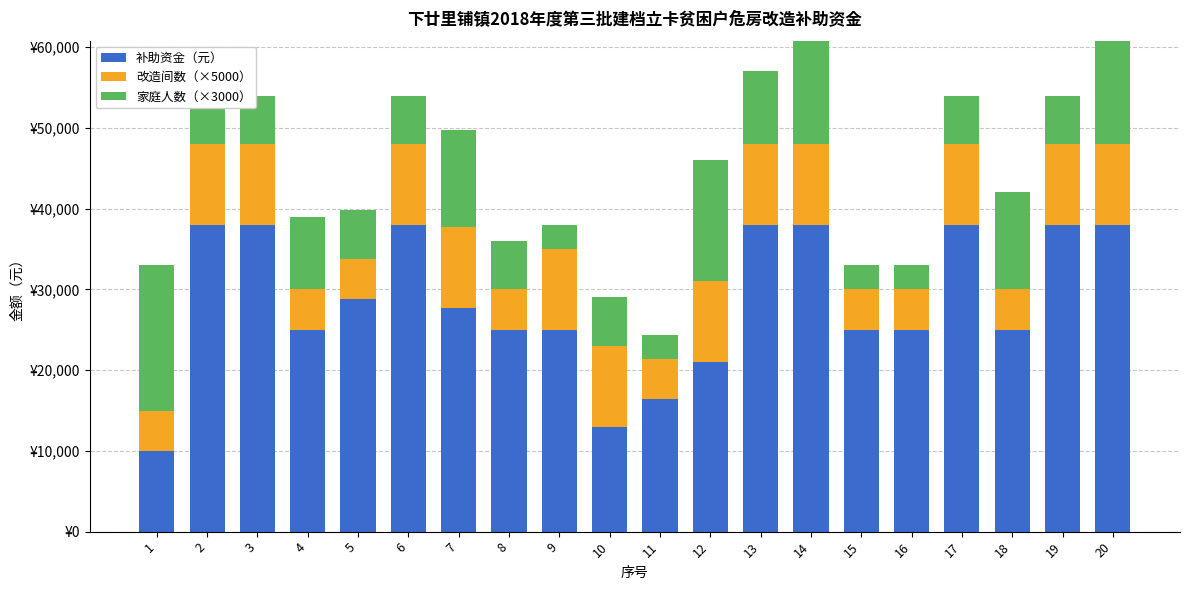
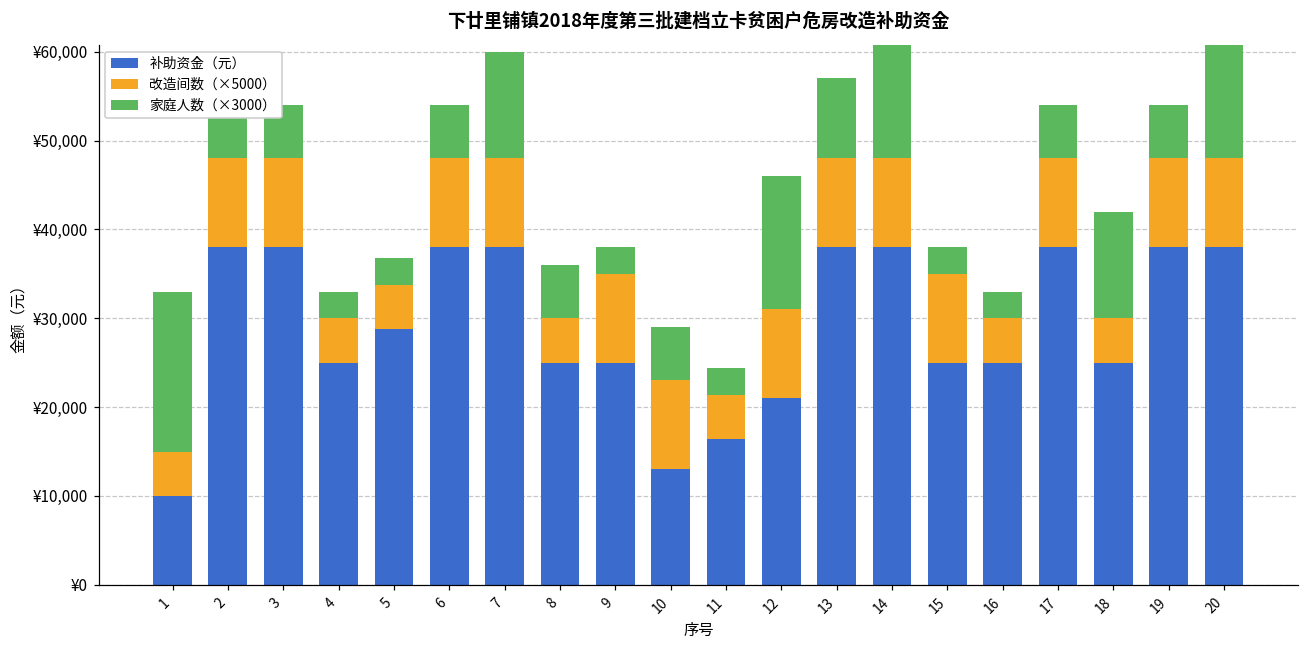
  {
    "补助资金（元）": {
      "1": "¥10,000",
      "2": "¥38,000",
      "3": "¥38,000",
      "4": "¥25,000",
      "5": "¥29,000",
      "6": "¥38,000",
-     "7": "¥28,000",
+     "7": "¥38,000",
      "8": "¥25,000",
      "9": "¥25,000",
      "10": "¥13,000",
      "11": "¥16,000",
      "12": "¥21,000",
      "13": "¥38,000",
      "14": "¥38,000",
      "15": "¥25,000",
      "16": "¥25,000",
      "17": "¥38,000",
      "18": "¥25,000",
      "19": "¥38,000",
      "20": "¥38,000"
    },
    "改造间数（×5000）": {
      "1": "¥5,000",
      "2": "¥10,000",
      "3": "¥10,000",
      "4": "¥5,000",
      "5": "¥5,000",
      "6": "¥10,000",
      "7": "¥10,000",
      "8": "¥5,000",
      "9": "¥10,000",
      "10": "¥10,000",
      "11": "¥5,000",
      "12": "¥10,000",
      "13": "¥10,000",
      "14": "¥10,000",
-     "15": "¥5,000",
+     "15": "¥10,000",
      "16": "¥5,000",
      "17": "¥10,000",
      "18": "¥5,000",
      "19": "¥10,000",
      "20": "¥10,000"
    },
    "家庭人数（×3000）": {
      "1": "¥18,000",
      "3": "¥6,000",
-     "4": "¥9,000",
-     "5": "¥6,000",
+     "4": "¥3,000",
+     "5": "¥3,000",
      "6": "¥6,000",
      "7": "¥12,000",
      "8": "¥6,000",
      "9": "¥3,000",
      "10": "¥6,000",
      "11": "¥3,000",
      "12": "¥15,000",
      "13": "¥9,000",
      "15": "¥3,000",
      "16": "¥3,000",
      "17": "¥6,000",
      "18": "¥12,000",
      "19": "¥6,000"
    }
  }
